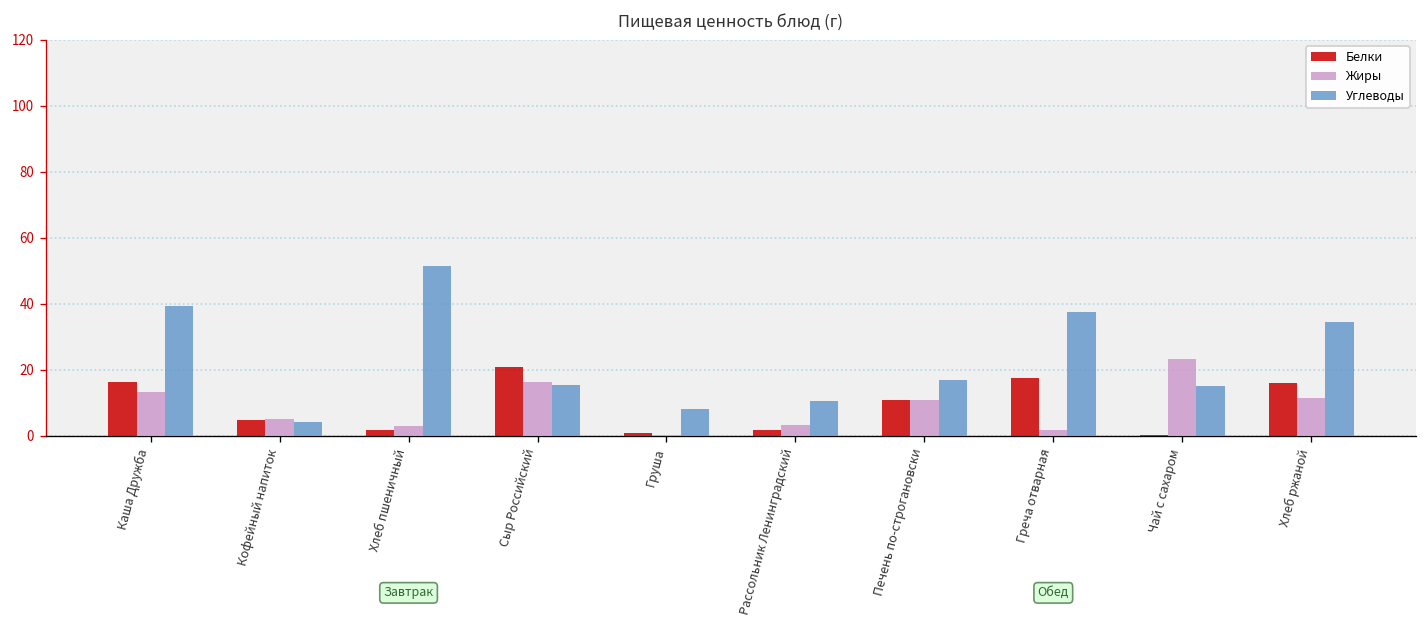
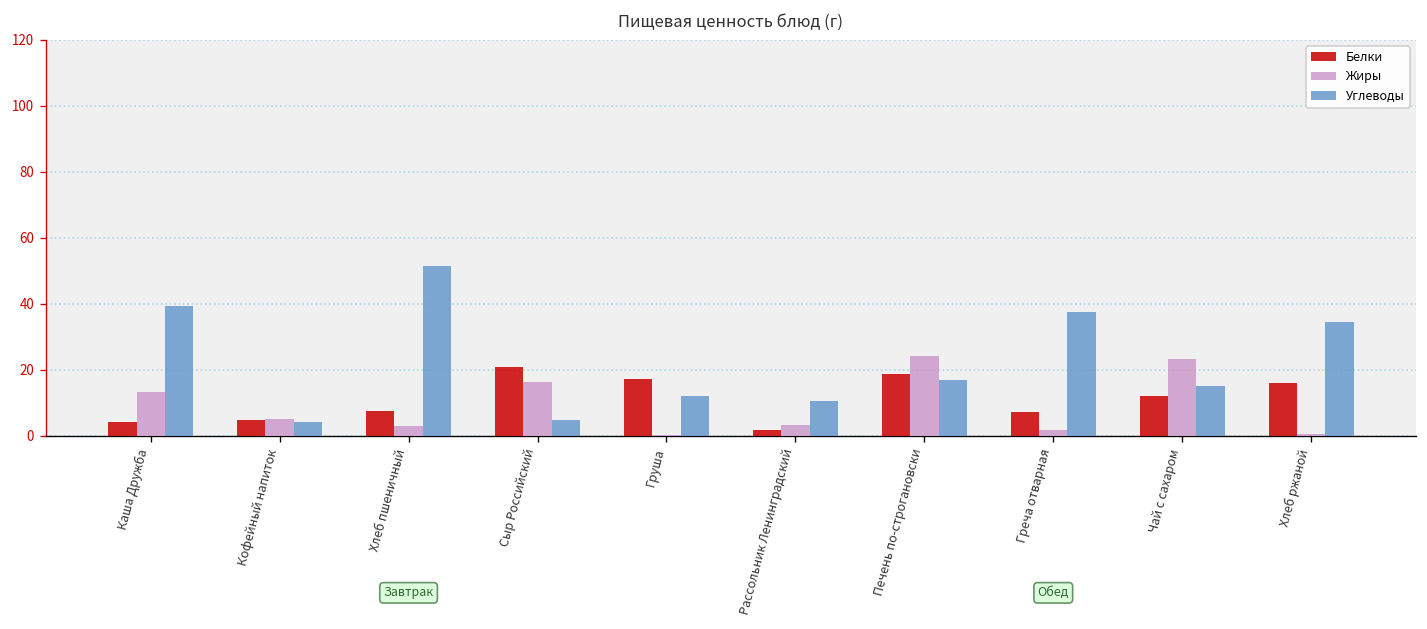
  {
    "Белки": {
-     "Каша Дружба": 16,
+     "Каша Дружба": 4,
      "Кофейный напиток": 5,
-     "Хлеб пшеничный": 2,
+     "Хлеб пшеничный": 8,
      "Сыр Российский": 21,
-     "Груша": 1,
+     "Груша": 17,
      "Рассольник Ленинградский": 2,
-     "Печень по-строгановски": 11,
-     "Греча отварная": 18,
-     "Чай с сахаром": 0,
+     "Печень по-строгановски": 19,
+     "Греча отварная": 7,
+     "Чай с сахаром": 12,
      "Хлеб ржаной": 16
    },
    "Жиры": {
      "Каша Дружба": 13,
      "Кофейный напиток": 5,
      "Хлеб пшеничный": 3,
      "Сыр Российский": 16,
      "Рассольник Ленинградский": 3,
-     "Печень по-строгановски": 11,
+     "Печень по-строгановски": 24,
      "Греча отварная": 2,
      "Чай с сахаром": 23,
-     "Хлеб ржаной": 12
+     "Хлеб ржаной": 1
    },
    "Углеводы": {
      "Каша Дружба": 40,
      "Кофейный напиток": 4,
      "Хлеб пшеничный": 51,
-     "Сыр Российский": 16,
-     "Груша": 8,
+     "Сыр Российский": 5,
+     "Груша": 12,
      "Рассольник Ленинградский": 11,
      "Печень по-строгановски": 17,
      "Греча отварная": 38,
      "Чай с сахаром": 15,
      "Хлеб ржаной": 34
    }
  }
